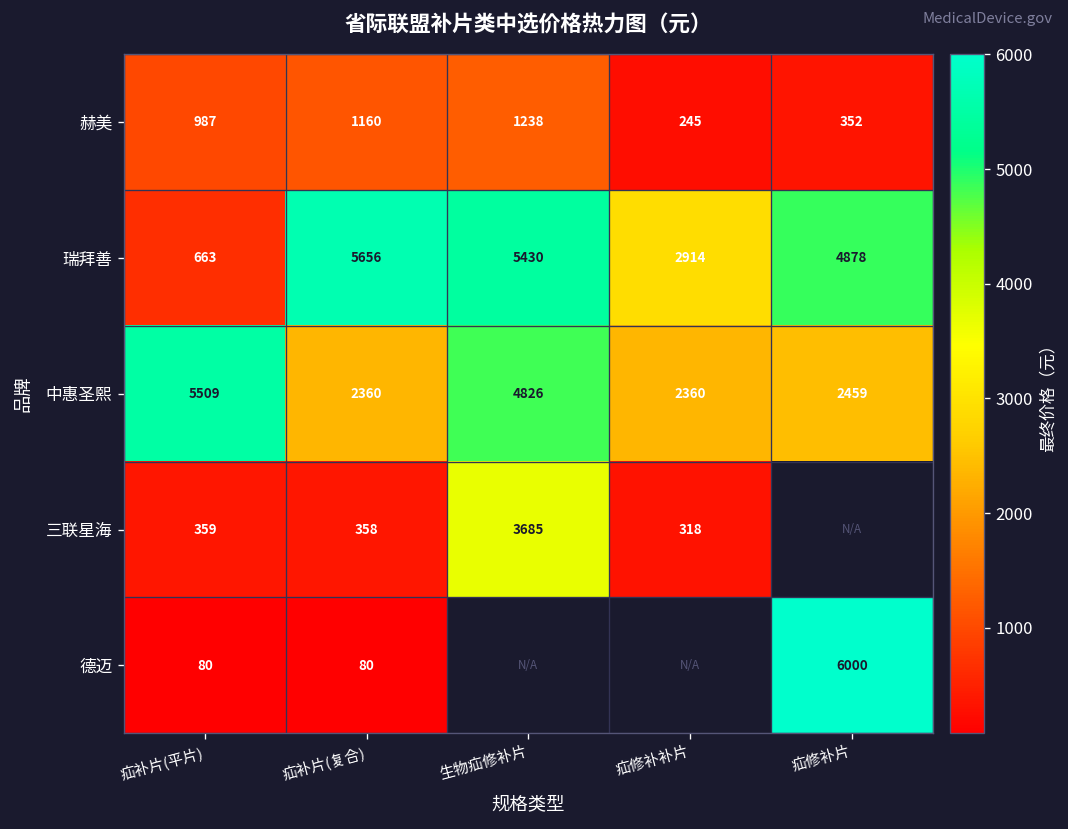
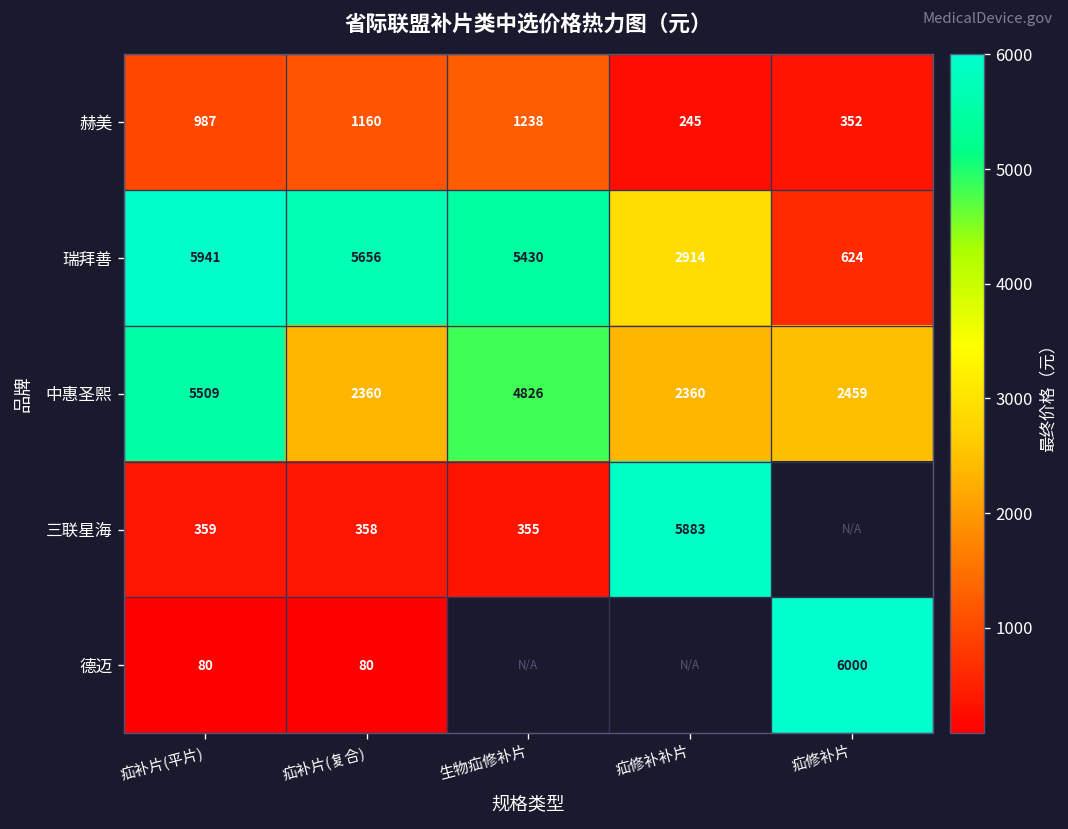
  {
    "赫美": {
      "疝补片(平片)": 987,
      "疝补片(复合)": 1160,
      "生物疝修补片": 1238,
      "疝修补补片": 245,
      "疝修补片": 352
    },
    "瑞拜善": {
-     "疝补片(平片)": 663,
+     "疝补片(平片)": 5941,
      "疝补片(复合)": 5656,
      "生物疝修补片": 5430,
      "疝修补补片": 2914,
-     "疝修补片": 4878
+     "疝修补片": 624
    },
    "中惠圣熙": {
      "疝补片(平片)": 5509,
      "疝补片(复合)": 2360,
      "生物疝修补片": 4826,
      "疝修补补片": 2360,
      "疝修补片": 2459
    },
    "三联星海": {
      "疝补片(平片)": 359,
      "疝补片(复合)": 358,
-     "生物疝修补片": 3685,
-     "疝修补补片": 318
+     "生物疝修补片": 355,
+     "疝修补补片": 5883
    },
    "德迈": {
      "疝补片(平片)": 80,
      "疝补片(复合)": 80,
      "疝修补片": 6000
    }
  }
